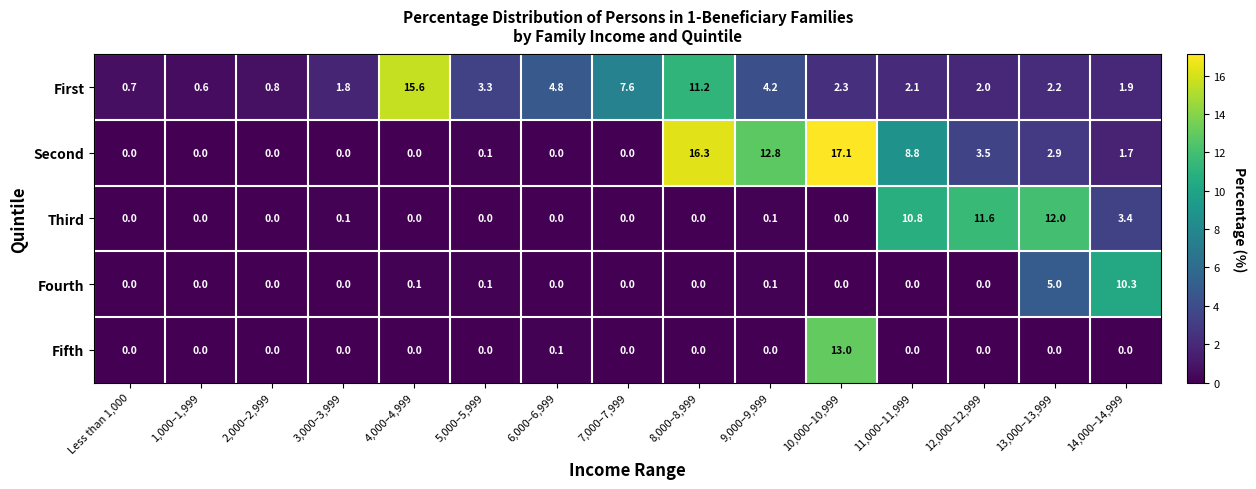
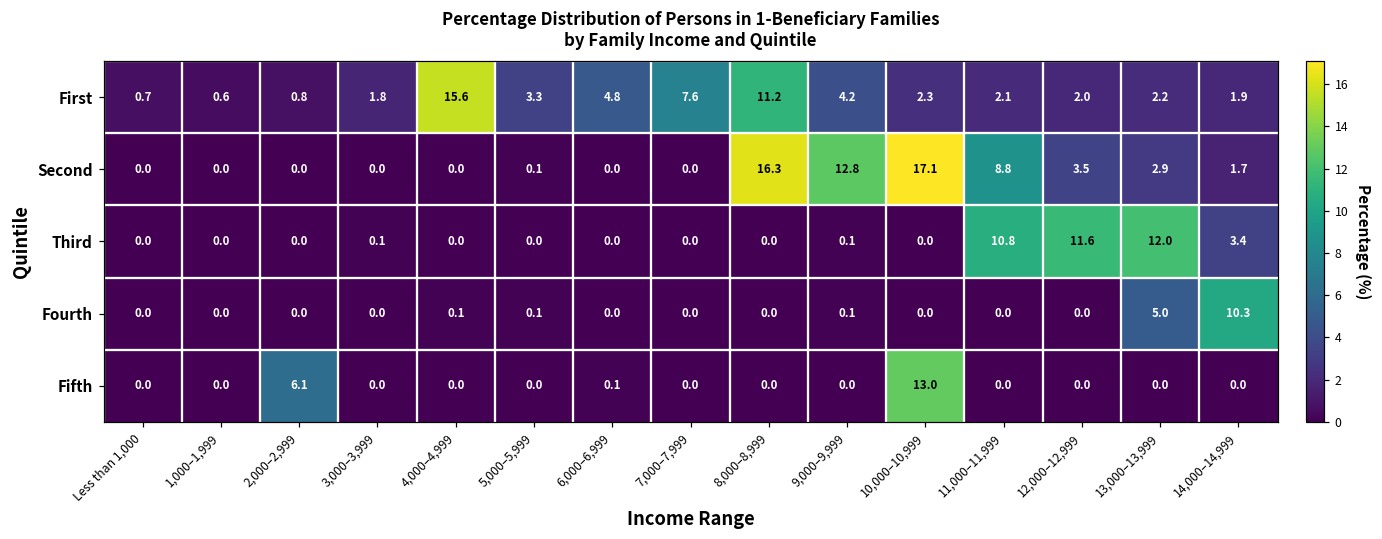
  {
    "First": {
      "Less than 1,000": 0.7,
      "1,000–1,999": 0.6,
      "2,000–2,999": 0.8,
      "3,000–3,999": 1.8,
      "4,000–4,999": 15.6,
      "5,000–5,999": 3.3,
      "6,000–6,999": 4.8,
      "7,000–7,999": 7.6,
      "8,000–8,999": 11.2,
      "9,000–9,999": 4.2,
      "10,000–10,999": 2.3,
      "11,000–11,999": 2.1,
      "12,000–12,999": 2.0,
      "13,000–13,999": 2.2,
      "14,000–14,999": 1.9
    },
    "Second": {
      "Less than 1,000": 0.0,
      "1,000–1,999": 0.0,
      "2,000–2,999": 0.0,
      "3,000–3,999": 0.0,
      "4,000–4,999": 0.0,
      "5,000–5,999": 0.1,
      "6,000–6,999": 0.0,
      "7,000–7,999": 0.0,
      "8,000–8,999": 16.3,
      "9,000–9,999": 12.8,
      "10,000–10,999": 17.1,
      "11,000–11,999": 8.8,
      "12,000–12,999": 3.5,
      "13,000–13,999": 2.9,
      "14,000–14,999": 1.7
    },
    "Third": {
      "Less than 1,000": 0.0,
      "1,000–1,999": 0.0,
      "2,000–2,999": 0.0,
      "3,000–3,999": 0.1,
      "4,000–4,999": 0.0,
      "5,000–5,999": 0.0,
      "6,000–6,999": 0.0,
      "7,000–7,999": 0.0,
      "8,000–8,999": 0.0,
      "9,000–9,999": 0.1,
      "10,000–10,999": 0.0,
      "11,000–11,999": 10.8,
      "12,000–12,999": 11.6,
      "13,000–13,999": 12.0,
      "14,000–14,999": 3.4
    },
    "Fourth": {
      "Less than 1,000": 0.0,
      "1,000–1,999": 0.0,
      "2,000–2,999": 0.0,
      "3,000–3,999": 0.0,
      "4,000–4,999": 0.1,
      "5,000–5,999": 0.1,
      "6,000–6,999": 0.0,
      "7,000–7,999": 0.0,
      "8,000–8,999": 0.0,
      "9,000–9,999": 0.1,
      "10,000–10,999": 0.0,
      "11,000–11,999": 0.0,
      "12,000–12,999": 0.0,
      "13,000–13,999": 5.0,
      "14,000–14,999": 10.3
    },
    "Fifth": {
      "Less than 1,000": 0.0,
      "1,000–1,999": 0.0,
-     "2,000–2,999": 0.0,
+     "2,000–2,999": 6.1,
      "3,000–3,999": 0.0,
      "4,000–4,999": 0.0,
      "5,000–5,999": 0.0,
      "6,000–6,999": 0.1,
      "7,000–7,999": 0.0,
      "8,000–8,999": 0.0,
      "9,000–9,999": 0.0,
      "10,000–10,999": 13.0,
      "11,000–11,999": 0.0,
      "12,000–12,999": 0.0,
      "13,000–13,999": 0.0,
      "14,000–14,999": 0.0
    }
  }
